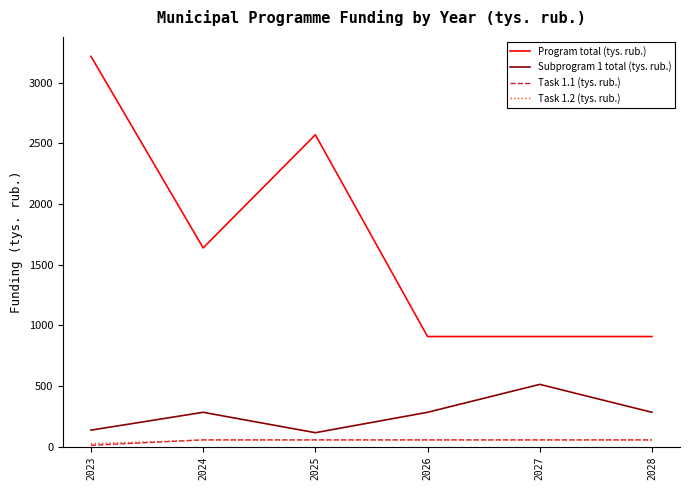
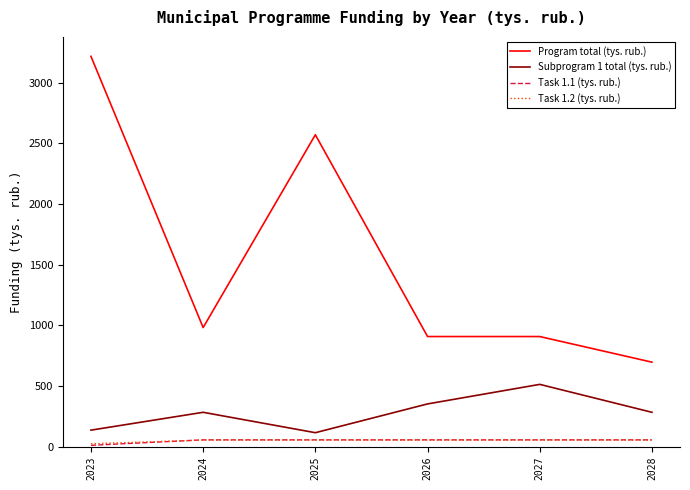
  {
    "Program total (tys. rub.)": {
      "2023": 3220,
-     "2024": 1640,
+     "2024": 980,
      "2025": 2570,
      "2026": 910,
      "2027": 910,
-     "2028": 910
+     "2028": 700
    },
    "Subprogram 1 total (tys. rub.)": {
      "2023": 140,
      "2024": 280,
      "2025": 120,
-     "2026": 280,
+     "2026": 350,
      "2027": 510,
      "2028": 280
    }
  }
